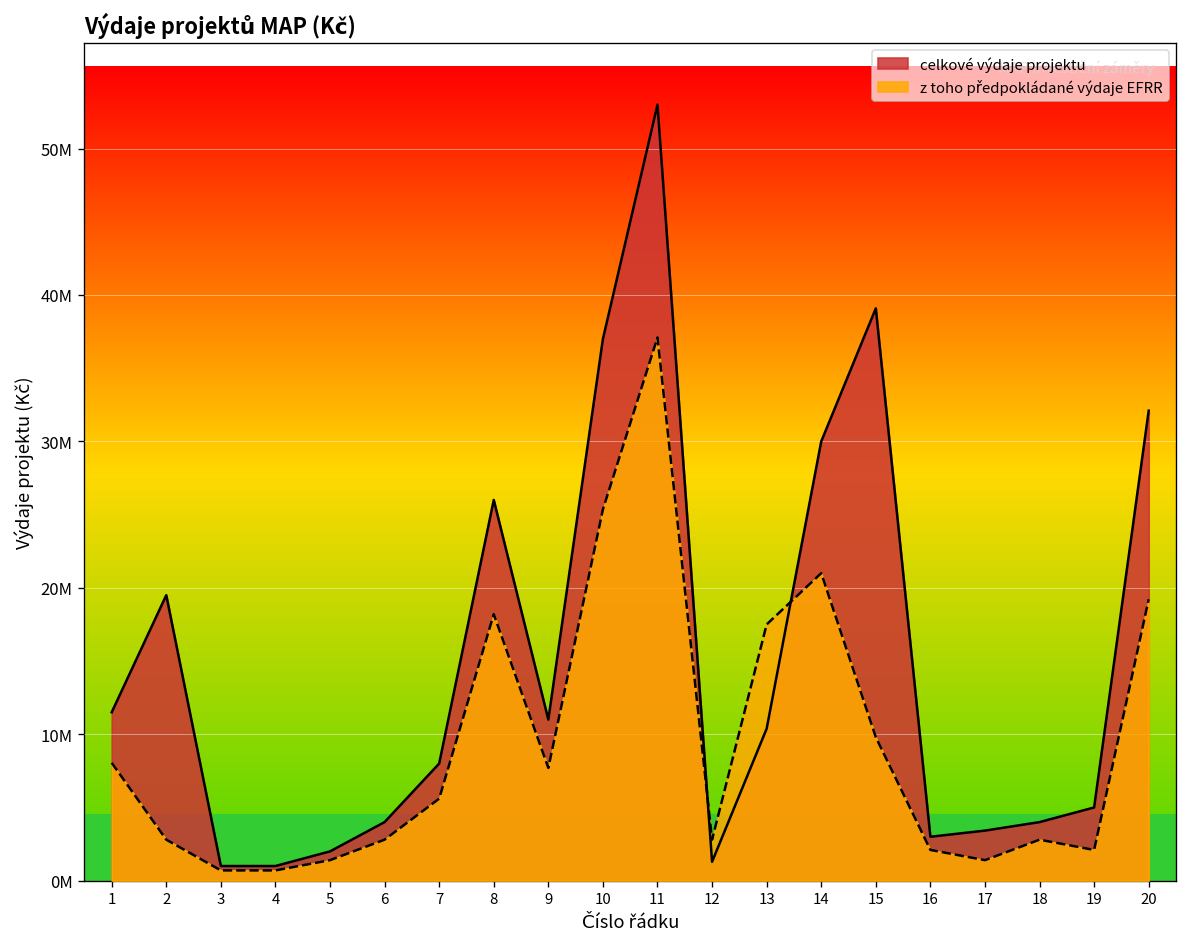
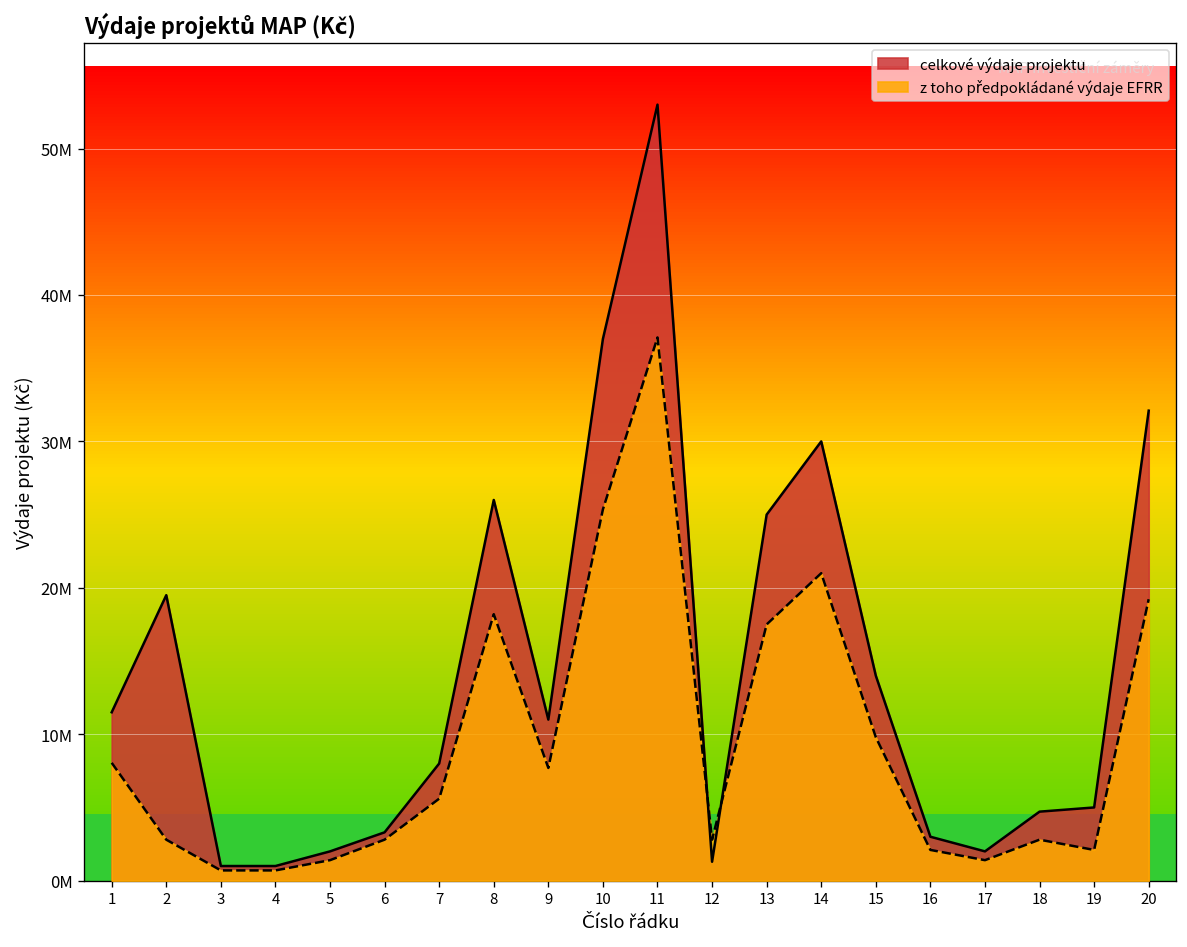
  {
    "celkové výdaje projektu": {
      "1": 11500000,
      "2": 19500000,
      "3": 1000000,
      "4": 1000000,
      "5": 2000000,
-     "6": 4000000,
+     "6": 3300000,
      "7": 8000000,
      "8": 26000000,
      "9": 11000000,
      "10": 37000000,
      "11": 53000000,
      "12": 1300000,
-     "13": 10400000,
+     "13": 25000000,
      "14": 30000000,
-     "15": 39100000,
+     "15": 14000000,
      "16": 3000000,
-     "17": 3400000,
-     "18": 4000000,
+     "17": 2000000,
+     "18": 4700000,
      "19": 5000000,
      "20": 32100000
    },
    "z toho předpokládané výdaje EFRR": {
      "1": 8100000,
      "2": 2800000,
      "3": 700000,
      "4": 700000,
      "5": 1400000,
      "6": 2800000,
      "7": 5600000,
      "8": 18200000,
      "9": 7700000,
      "10": 25400000,
      "11": 37100000,
      "12": 2800000,
      "13": 17500000,
      "14": 21000000,
      "15": 9800000,
      "16": 2100000,
      "17": 1400000,
      "18": 2800000,
      "19": 2100000,
      "20": 19200000
    }
  }
